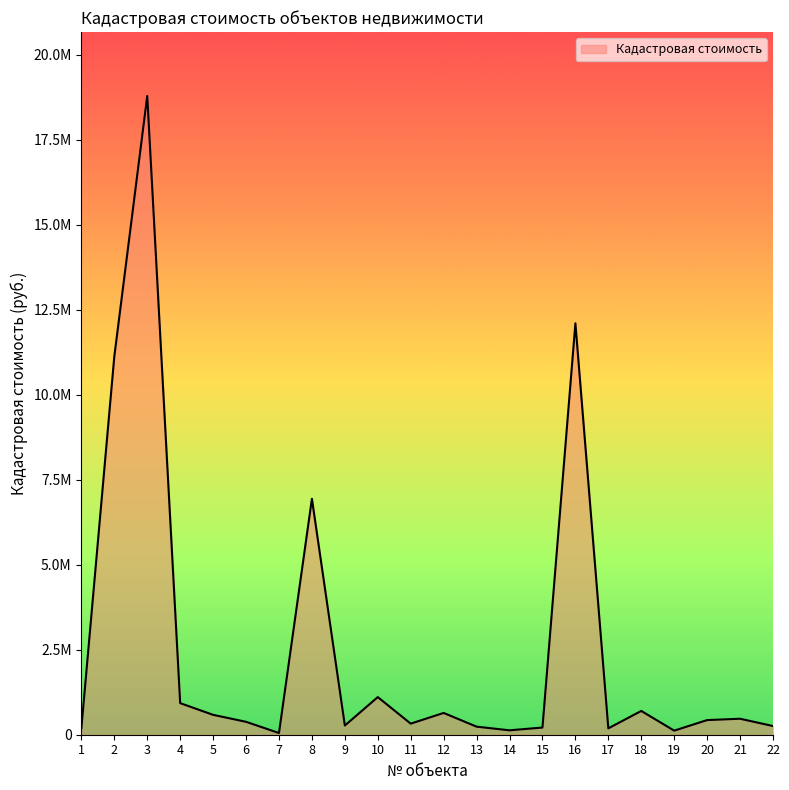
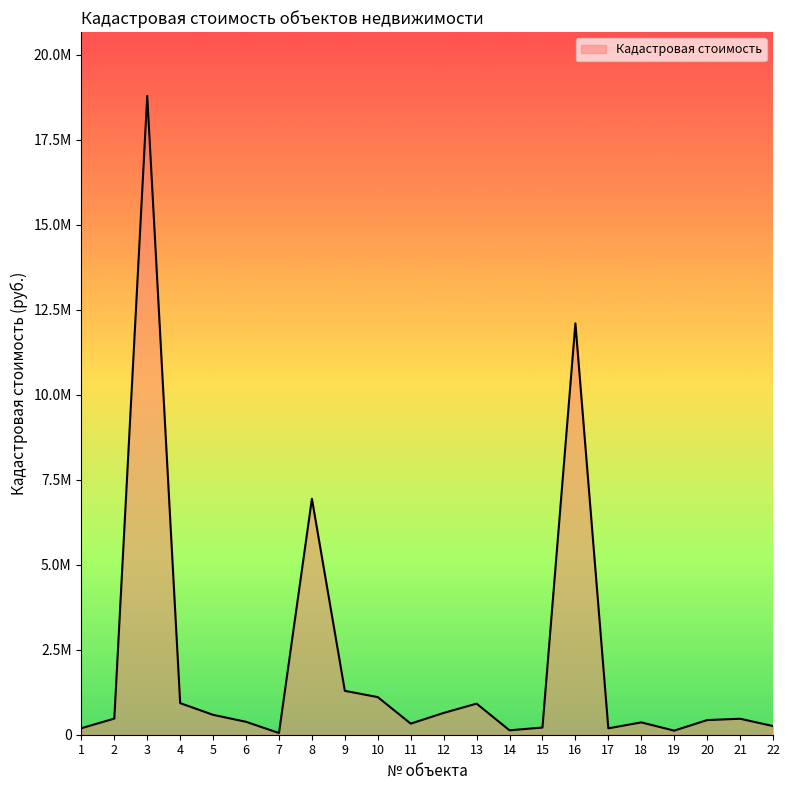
  {
    "1": 200000,
-   "2": 11100000,
+   "2": 500000,
    "3": 18800000,
    "4": 900000,
    "5": 600000,
    "6": 400000,
    "7": 0,
    "8": 6900000,
-   "9": 300000,
+   "9": 1300000,
    "10": 1100000,
    "11": 300000,
    "12": 600000,
-   "13": 200000,
+   "13": 900000,
    "14": 100000,
    "15": 200000,
    "16": 12100000,
    "17": 200000,
-   "18": 700000,
+   "18": 400000,
    "19": 100000,
    "20": 400000,
    "21": 500000,
    "22": 300000
  }
